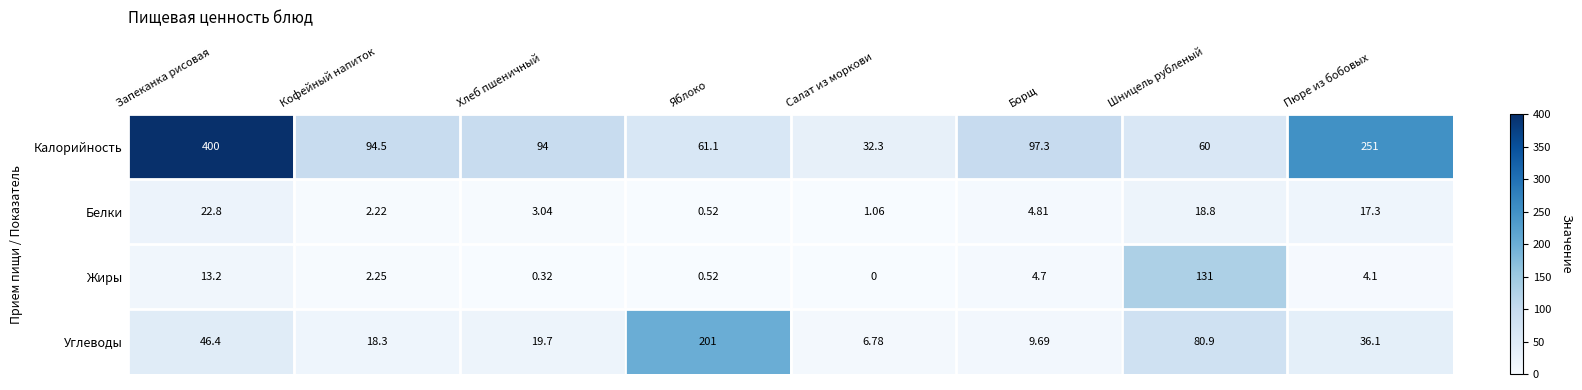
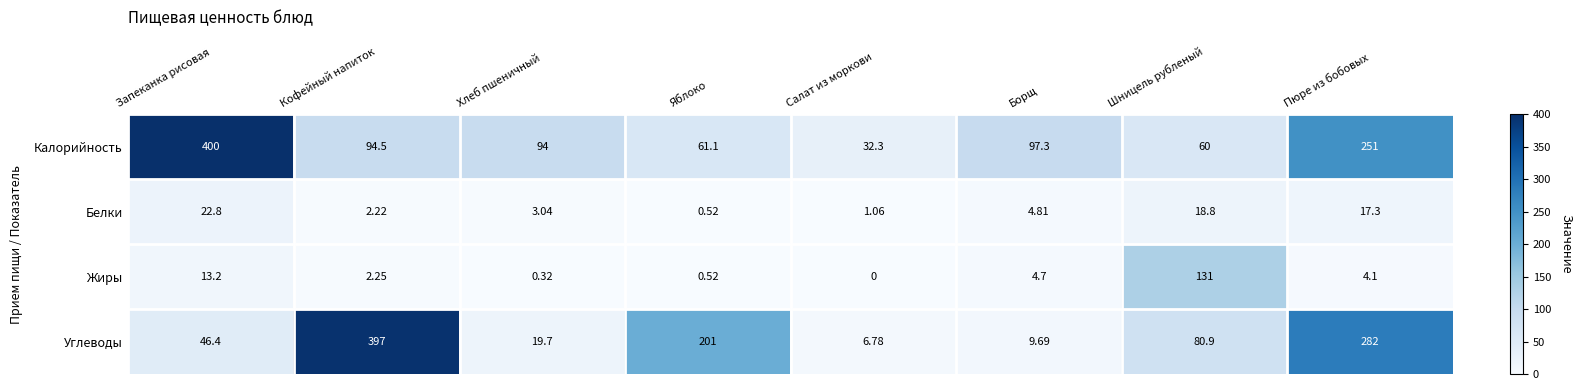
  {
    "Калорийность": {
      "Запеканка рисовая": 400,
      "Кофейный напиток": 94.5,
      "Хлеб пшеничный": 94,
      "Яблоко": 61.1,
      "Салат из моркови": 32.3,
      "Борщ": 97.3,
      "Шницель рубленый": 60,
      "Пюре из бобовых": 251
    },
    "Белки": {
      "Запеканка рисовая": 22.8,
      "Кофейный напиток": 2.22,
      "Хлеб пшеничный": 3.04,
      "Яблоко": 0.52,
      "Салат из моркови": 1.06,
      "Борщ": 4.81,
      "Шницель рубленый": 18.8,
      "Пюре из бобовых": 17.3
    },
    "Жиры": {
      "Запеканка рисовая": 13.2,
      "Кофейный напиток": 2.25,
      "Хлеб пшеничный": 0.32,
      "Яблоко": 0.52,
      "Салат из моркови": 0,
      "Борщ": 4.7,
      "Шницель рубленый": 131,
      "Пюре из бобовых": 4.1
    },
    "Углеводы": {
      "Запеканка рисовая": 46.4,
-     "Кофейный напиток": 18.3,
+     "Кофейный напиток": 397,
      "Хлеб пшеничный": 19.7,
      "Яблоко": 201,
      "Салат из моркови": 6.78,
      "Борщ": 9.69,
      "Шницель рубленый": 80.9,
-     "Пюре из бобовых": 36.1
+     "Пюре из бобовых": 282
    }
  }
